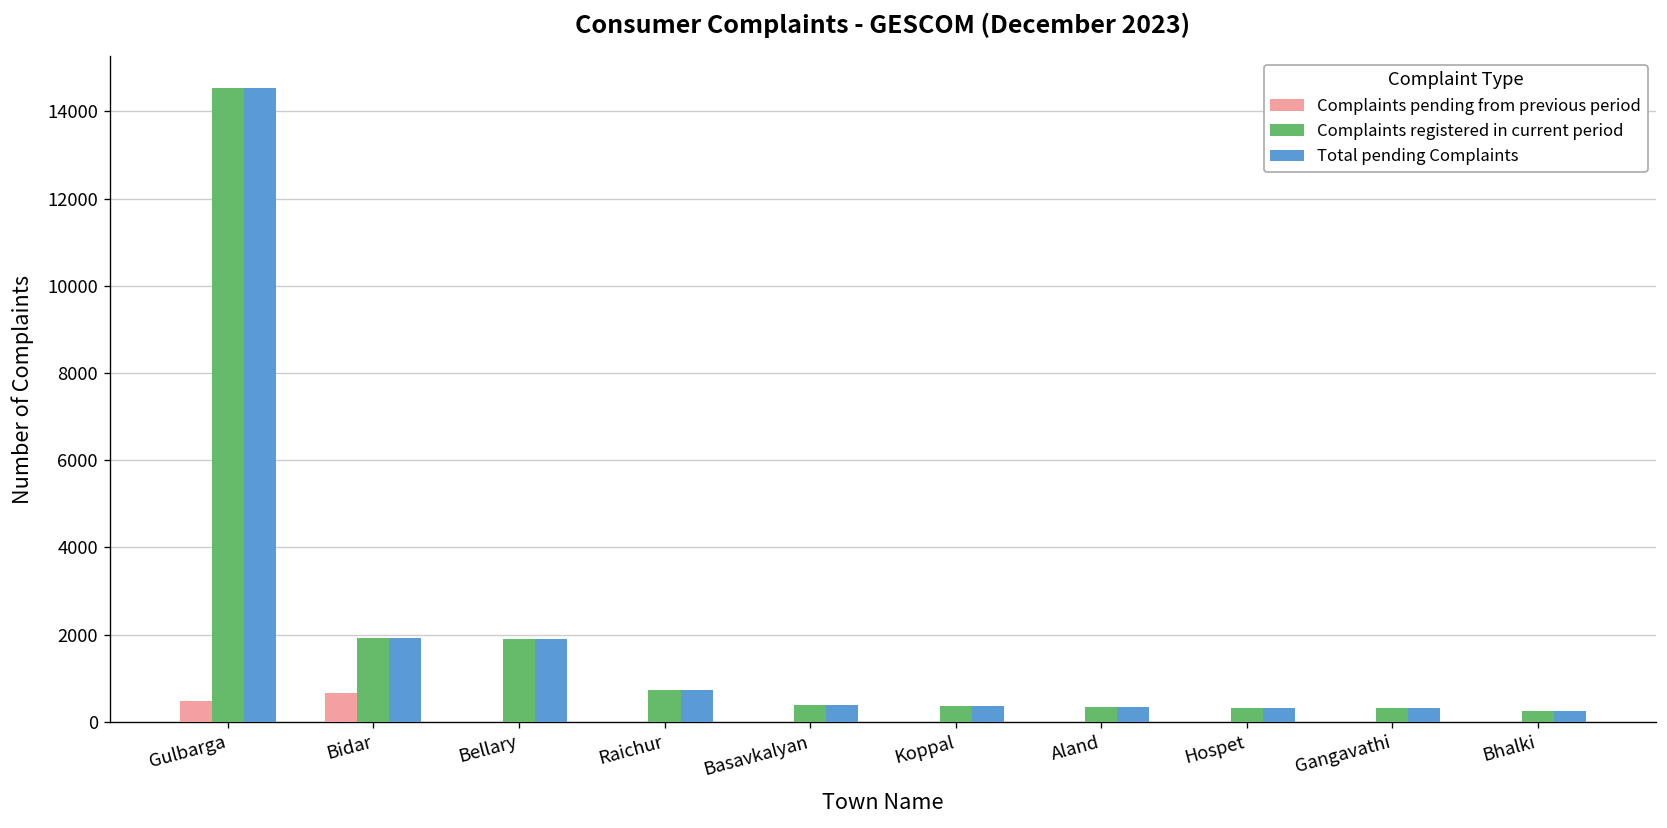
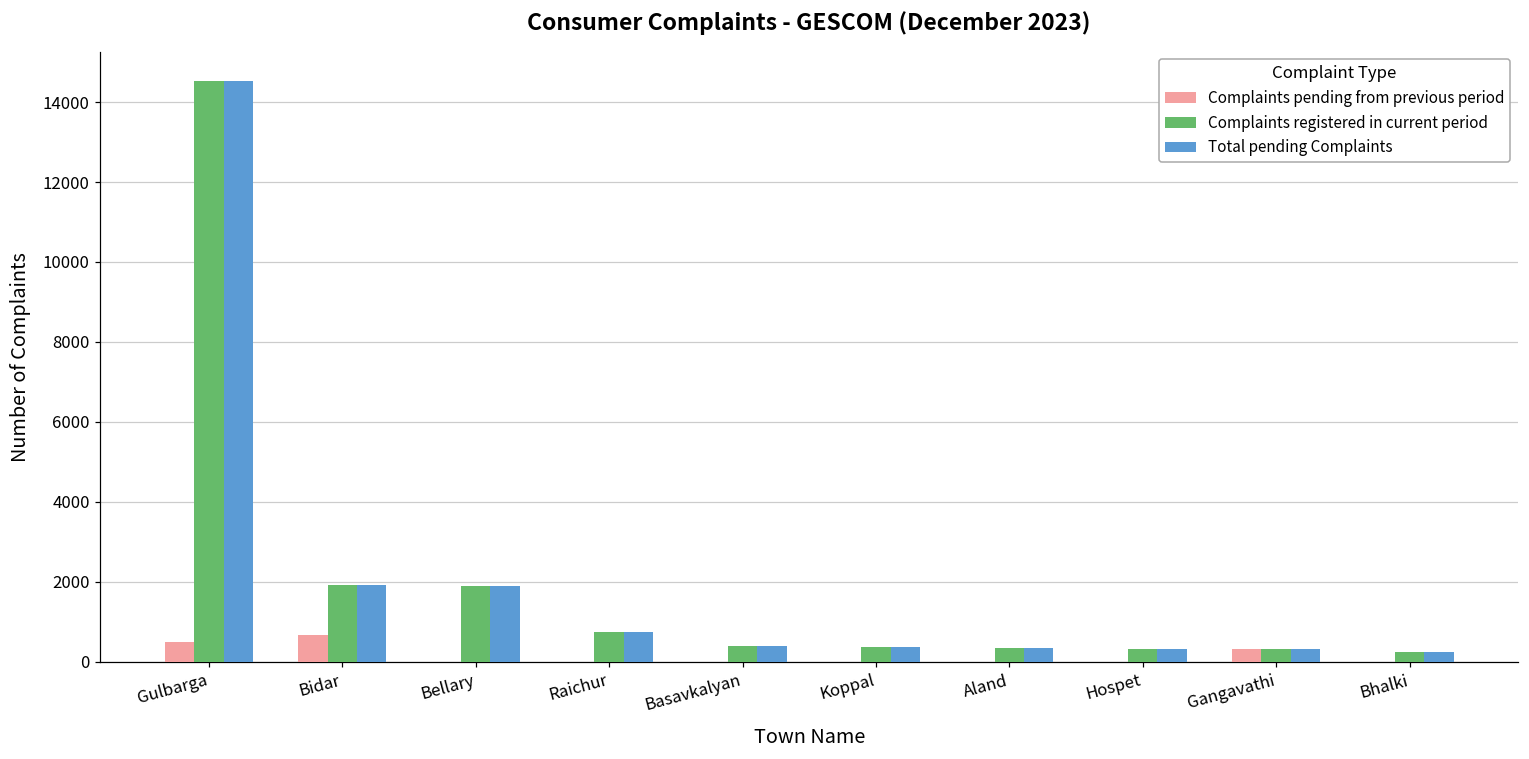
  {
    "Complaints pending from previous period": {
      "Gulbarga": 500,
      "Bidar": 700,
      "Bellary": 0,
      "Raichur": 0,
      "Basavkalyan": 0,
      "Koppal": 0,
      "Aland": 0,
      "Hospet": 0,
-     "Gangavathi": 0,
+     "Gangavathi": 300,
      "Bhalki": 0
    },
    "Complaints registered in current period": {
      "Gulbarga": 14500,
      "Bidar": 1900,
      "Bellary": 1900,
      "Raichur": 700,
      "Basavkalyan": 400,
      "Koppal": 400,
      "Aland": 300,
      "Hospet": 300,
      "Gangavathi": 300,
      "Bhalki": 200
    },
    "Total pending Complaints": {
      "Gulbarga": 14500,
      "Bidar": 1900,
      "Bellary": 1900,
      "Raichur": 700,
      "Basavkalyan": 400,
      "Koppal": 400,
      "Aland": 300,
      "Hospet": 300,
      "Gangavathi": 300,
      "Bhalki": 200
    }
  }
